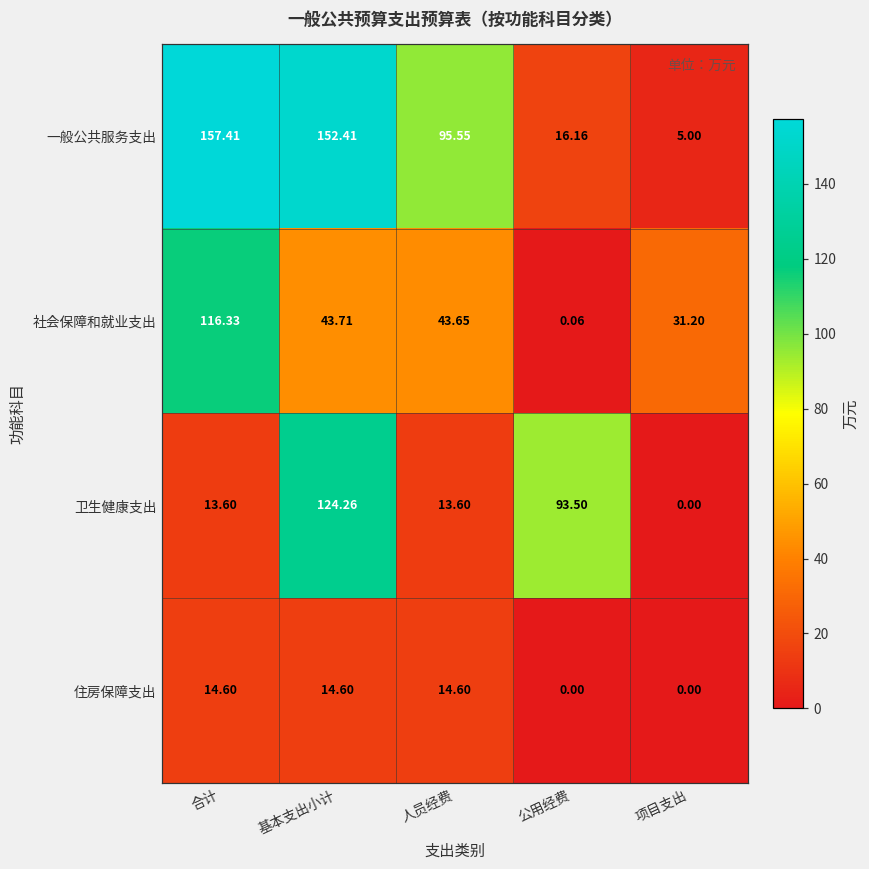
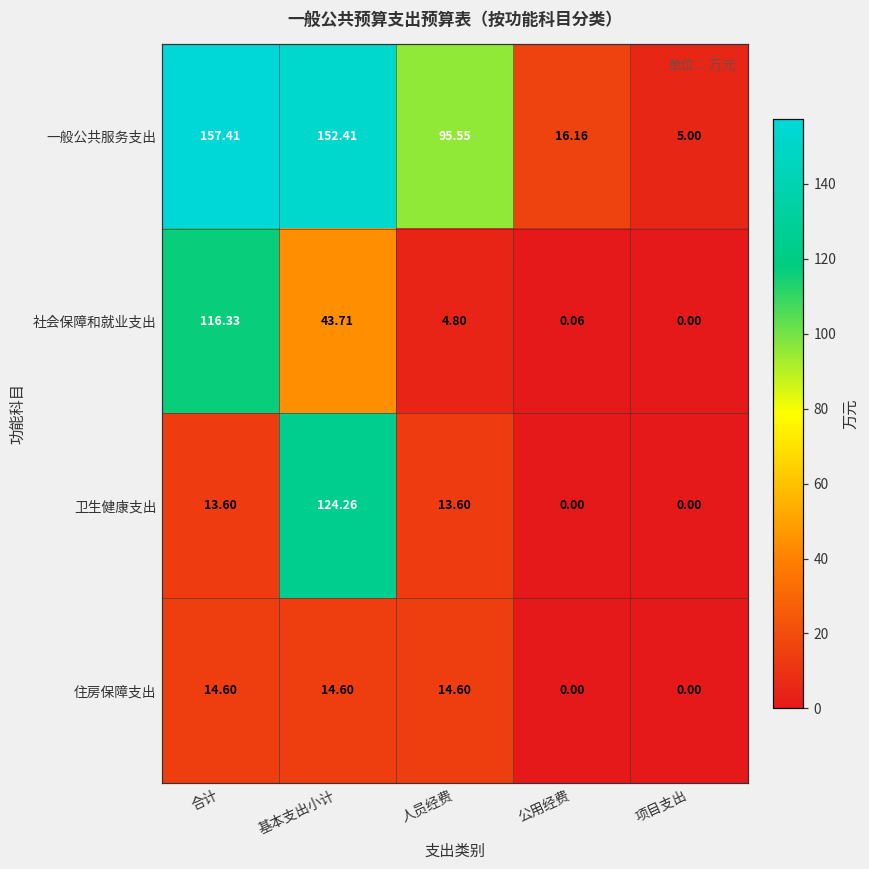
  {
    "一般公共服务支出": {
      "合计": 157.41,
      "基本支出小计": 152.41,
      "人员经费": 95.55,
      "公用经费": 16.16
    },
    "社会保障和就业支出": {
      "合计": 116.33,
      "基本支出小计": 43.71,
-     "人员经费": 43.65,
+     "人员经费": 4.80,
      "公用经费": 0.06,
-     "项目支出": 31.20
+     "项目支出": 0.00
    },
    "卫生健康支出": {
      "合计": 13.60,
      "基本支出小计": 124.26,
      "人员经费": 13.60,
-     "公用经费": 93.50,
+     "公用经费": 0.00,
      "项目支出": 0.00
    },
    "住房保障支出": {
      "合计": 14.60,
      "基本支出小计": 14.60,
      "人员经费": 14.60,
      "公用经费": 0.00,
      "项目支出": 0.00
    }
  }
